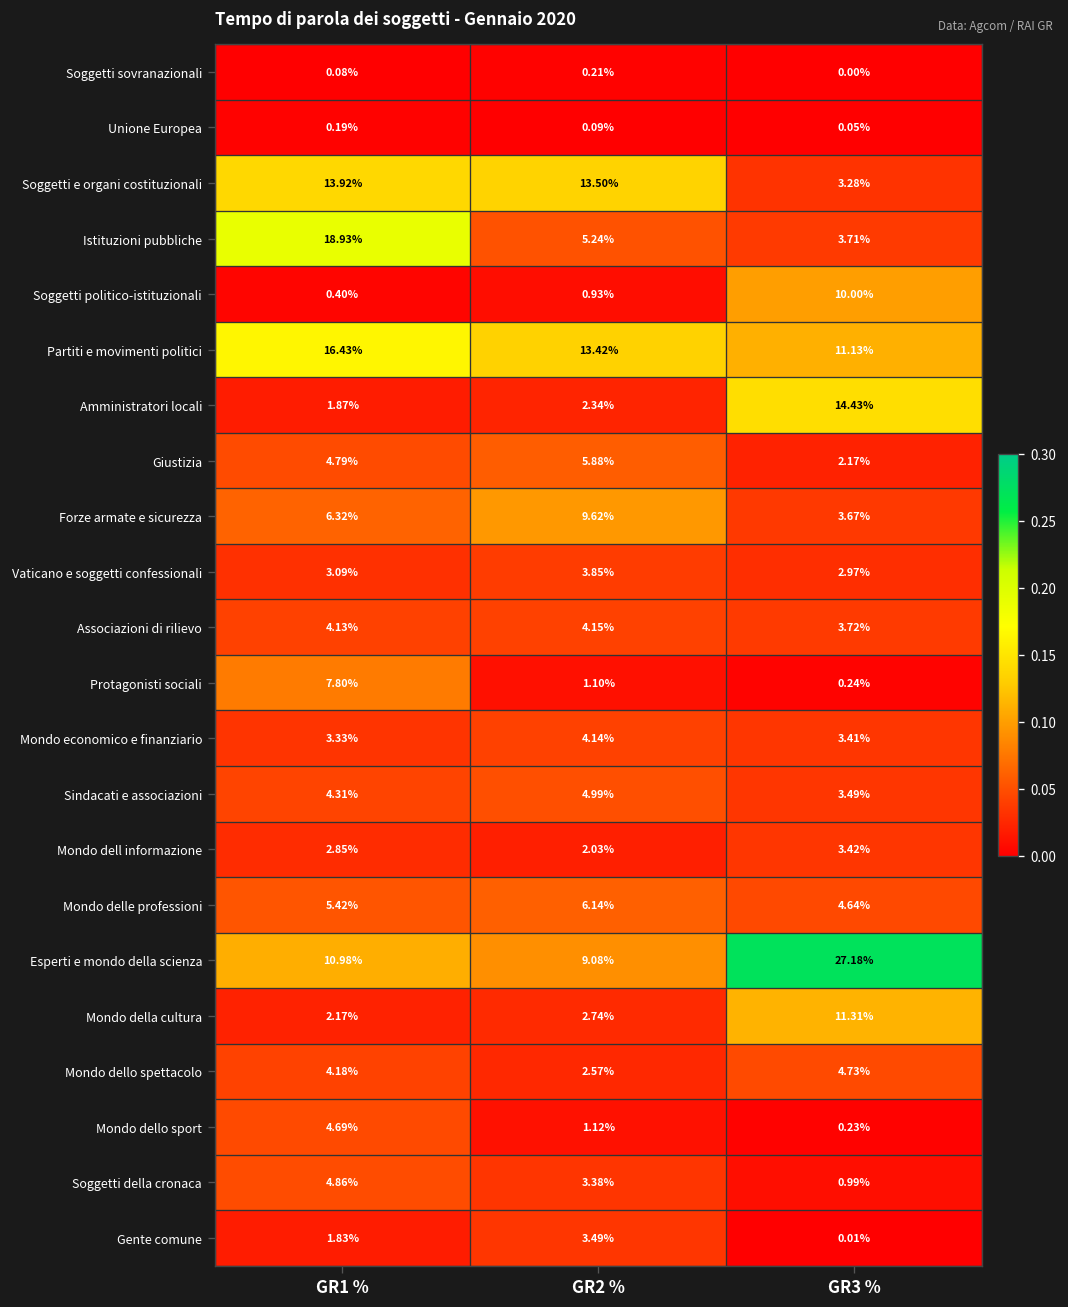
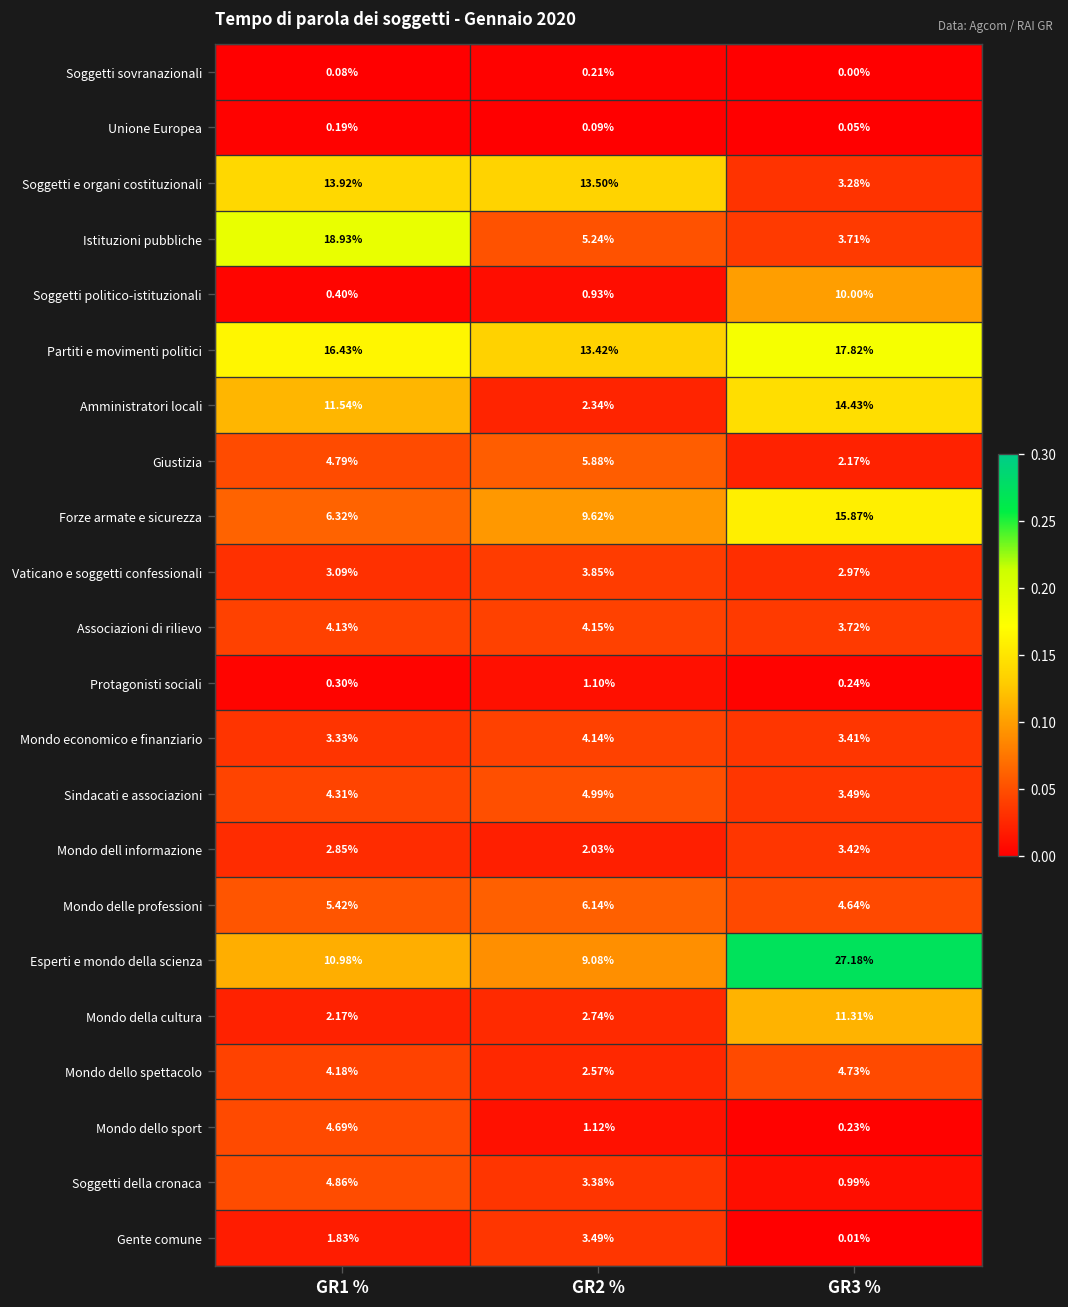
  {
    "Soggetti sovranazionali": {
      "GR1 %": "0.08%",
      "GR2 %": "0.21%",
      "GR3 %": "0.00%"
    },
    "Unione Europea": {
      "GR1 %": "0.19%",
      "GR2 %": "0.09%",
      "GR3 %": "0.05%"
    },
    "Soggetti e organi costituzionali": {
      "GR1 %": "13.92%",
      "GR2 %": "13.50%",
      "GR3 %": "3.28%"
    },
    "Istituzioni pubbliche": {
      "GR1 %": "18.93%",
      "GR2 %": "5.24%",
      "GR3 %": "3.71%"
    },
    "Soggetti politico-istituzionali": {
      "GR1 %": "0.40%",
      "GR2 %": "0.93%",
      "GR3 %": "10.00%"
    },
    "Partiti e movimenti politici": {
      "GR1 %": "16.43%",
      "GR2 %": "13.42%",
-     "GR3 %": "11.13%"
+     "GR3 %": "17.82%"
    },
    "Amministratori locali": {
-     "GR1 %": "1.87%",
+     "GR1 %": "11.54%",
      "GR2 %": "2.34%",
      "GR3 %": "14.43%"
    },
    "Giustizia": {
      "GR1 %": "4.79%",
      "GR2 %": "5.88%",
      "GR3 %": "2.17%"
    },
    "Forze armate e sicurezza": {
      "GR1 %": "6.32%",
      "GR2 %": "9.62%",
-     "GR3 %": "3.67%"
+     "GR3 %": "15.87%"
    },
    "Vaticano e soggetti confessionali": {
      "GR1 %": "3.09%",
      "GR2 %": "3.85%",
      "GR3 %": "2.97%"
    },
    "Associazioni di rilievo": {
      "GR1 %": "4.13%",
      "GR2 %": "4.15%",
      "GR3 %": "3.72%"
    },
    "Protagonisti sociali": {
-     "GR1 %": "7.80%",
+     "GR1 %": "0.30%",
      "GR2 %": "1.10%",
      "GR3 %": "0.24%"
    },
    "Mondo economico e finanziario": {
      "GR1 %": "3.33%",
      "GR2 %": "4.14%",
      "GR3 %": "3.41%"
    },
    "Sindacati e associazioni": {
      "GR1 %": "4.31%",
      "GR2 %": "4.99%",
      "GR3 %": "3.49%"
    },
    "Mondo dell informazione": {
      "GR1 %": "2.85%",
      "GR2 %": "2.03%",
      "GR3 %": "3.42%"
    },
    "Mondo delle professioni": {
      "GR1 %": "5.42%",
      "GR2 %": "6.14%",
      "GR3 %": "4.64%"
    },
    "Esperti e mondo della scienza": {
      "GR1 %": "10.98%",
      "GR2 %": "9.08%",
      "GR3 %": "27.18%"
    },
    "Mondo della cultura": {
      "GR1 %": "2.17%",
      "GR2 %": "2.74%",
      "GR3 %": "11.31%"
    },
    "Mondo dello spettacolo": {
      "GR1 %": "4.18%",
      "GR2 %": "2.57%",
      "GR3 %": "4.73%"
    },
    "Mondo dello sport": {
      "GR1 %": "4.69%",
      "GR2 %": "1.12%",
      "GR3 %": "0.23%"
    },
    "Soggetti della cronaca": {
      "GR1 %": "4.86%",
      "GR2 %": "3.38%",
      "GR3 %": "0.99%"
    },
    "Gente comune": {
      "GR1 %": "1.83%",
      "GR2 %": "3.49%",
      "GR3 %": "0.01%"
    }
  }
